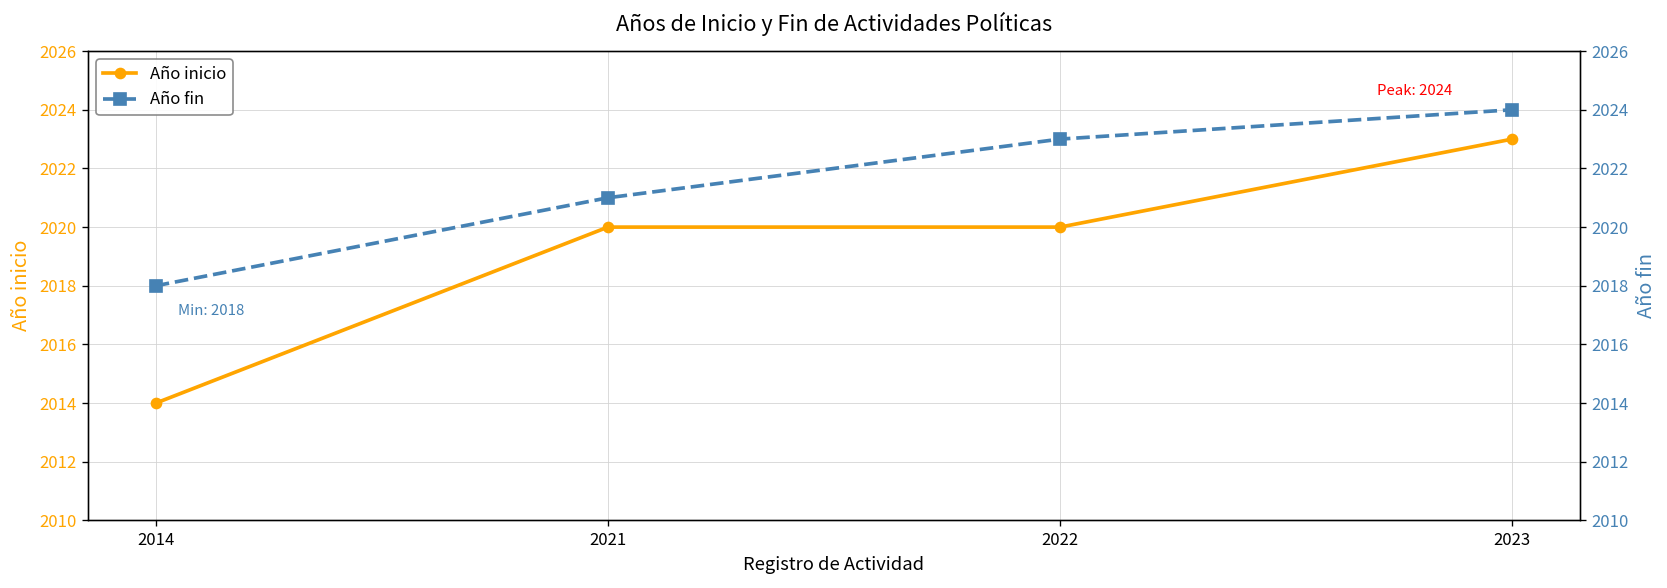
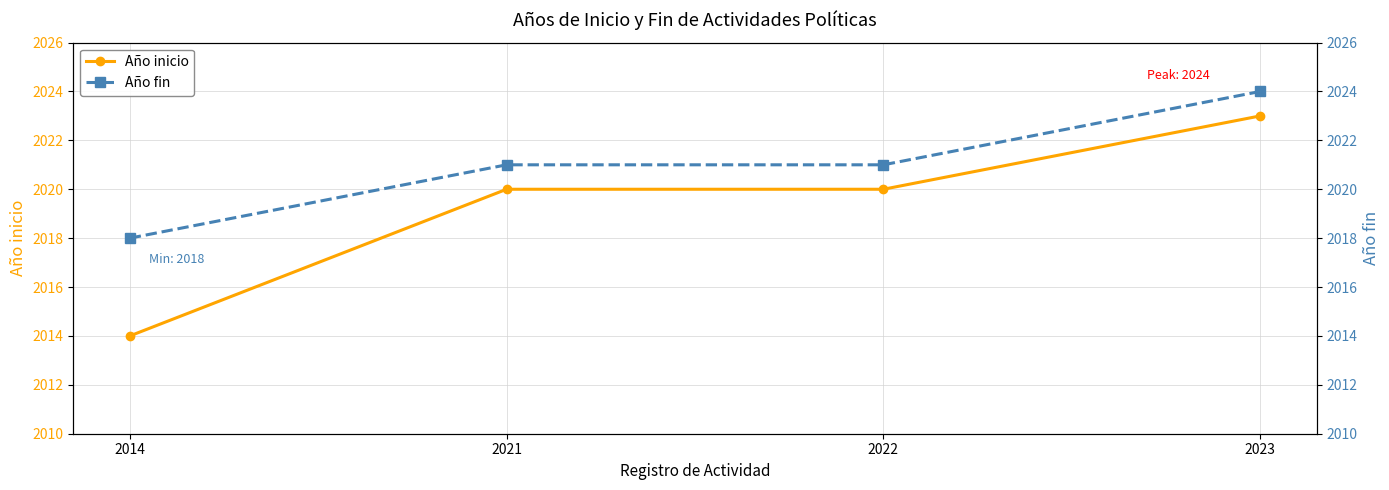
  {
    "Año inicio": {
      "2014": 2014.0,
      "2021": 2020.0,
      "2022": 2020.0,
      "2023": 2023.0
    },
    "Año fin": {
      "2021": 2021,
-     "2022": 2023,
+     "2022": 2021,
      "2023": 2024
    }
  }
